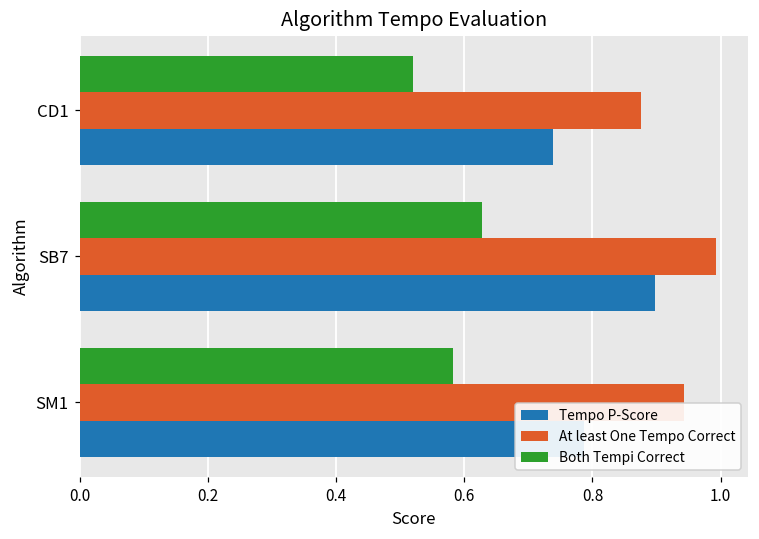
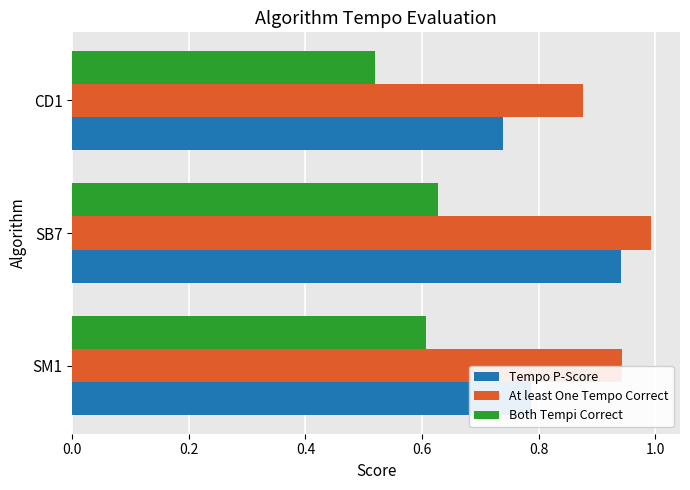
  {
    "Tempo P-Score": {
      "CD1": 0.74,
-     "SB7": 0.90
+     "SB7": 0.94
    },
    "At least One Tempo Correct": {
      "CD1": 0.88,
      "SB7": 0.99,
      "SM1": 0.94
    },
    "Both Tempi Correct": {
      "CD1": 0.52,
      "SB7": 0.63,
-     "SM1": 0.58
+     "SM1": 0.61
    }
  }
